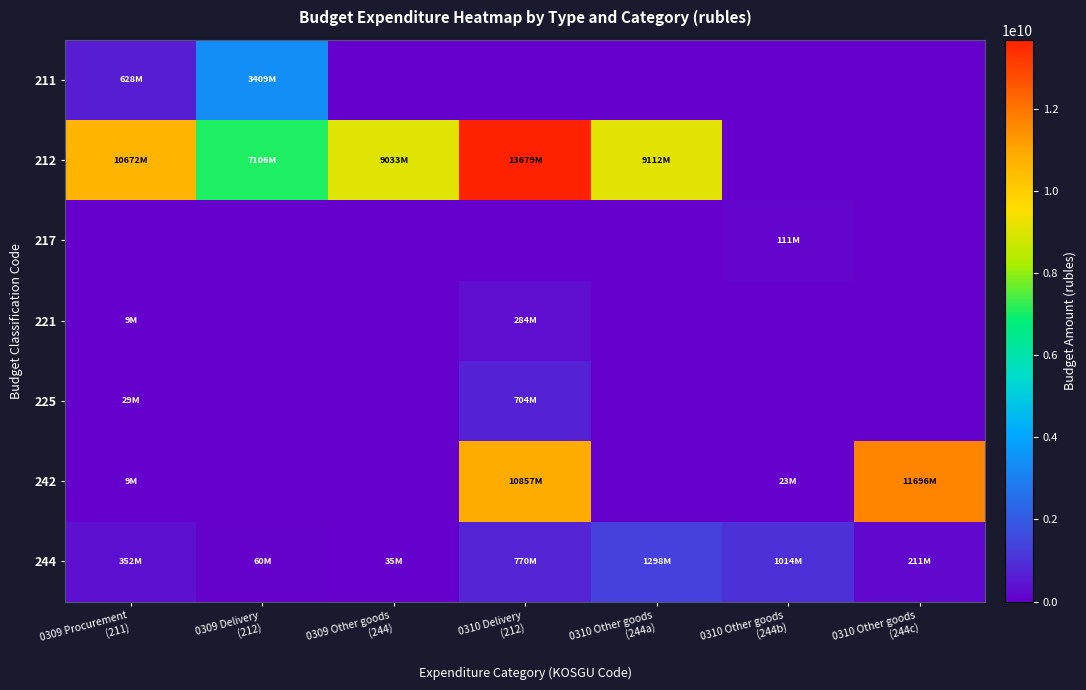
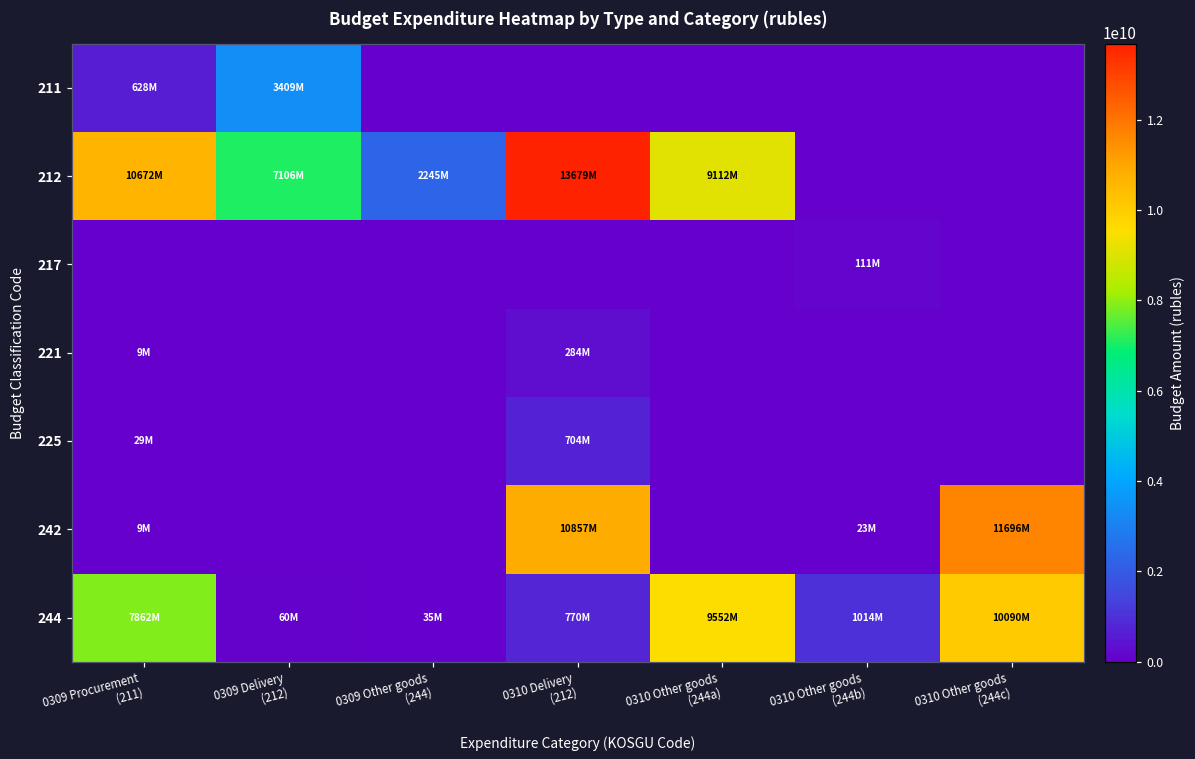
  {
    "211": {
      "0309 Procurement (211)": "628M",
      "0309 Delivery (212)": "3409M"
    },
    "212": {
      "0309 Procurement (211)": "10672M",
      "0309 Delivery (212)": "7106M",
-     "0309 Other goods (244)": "9033M",
+     "0309 Other goods (244)": "2245M",
      "0310 Delivery (212)": "13679M",
      "0310 Other goods (244a)": "9112M"
    },
    "217": {
      "0310 Other goods (244b)": "111M"
    },
    "221": {
      "0309 Procurement (211)": "9M",
      "0310 Delivery (212)": "284M"
    },
    "225": {
      "0309 Procurement (211)": "29M",
      "0310 Delivery (212)": "704M"
    },
    "242": {
      "0309 Procurement (211)": "9M",
      "0310 Delivery (212)": "10857M",
      "0310 Other goods (244b)": "23M",
      "0310 Other goods (244c)": "11696M"
    },
    "244": {
-     "0309 Procurement (211)": "352M",
+     "0309 Procurement (211)": "7862M",
      "0309 Delivery (212)": "60M",
      "0309 Other goods (244)": "35M",
      "0310 Delivery (212)": "770M",
-     "0310 Other goods (244a)": "1298M",
+     "0310 Other goods (244a)": "9552M",
      "0310 Other goods (244b)": "1014M",
-     "0310 Other goods (244c)": "211M"
+     "0310 Other goods (244c)": "10090M"
    }
  }
